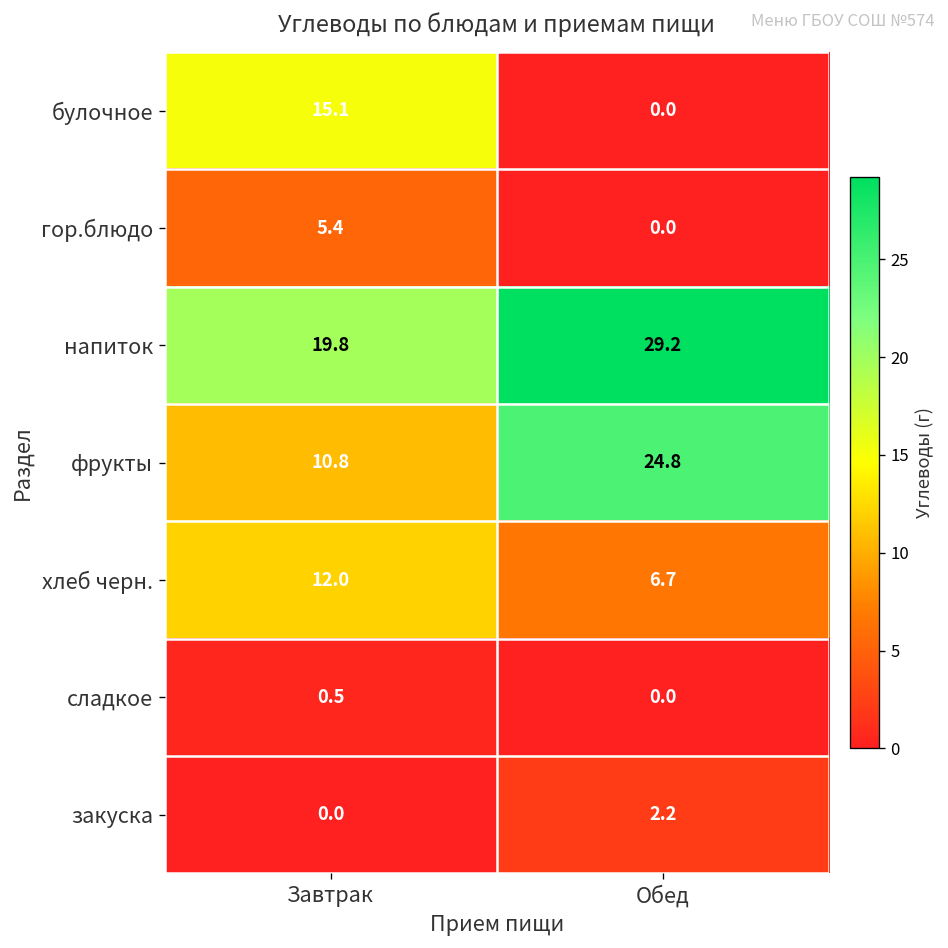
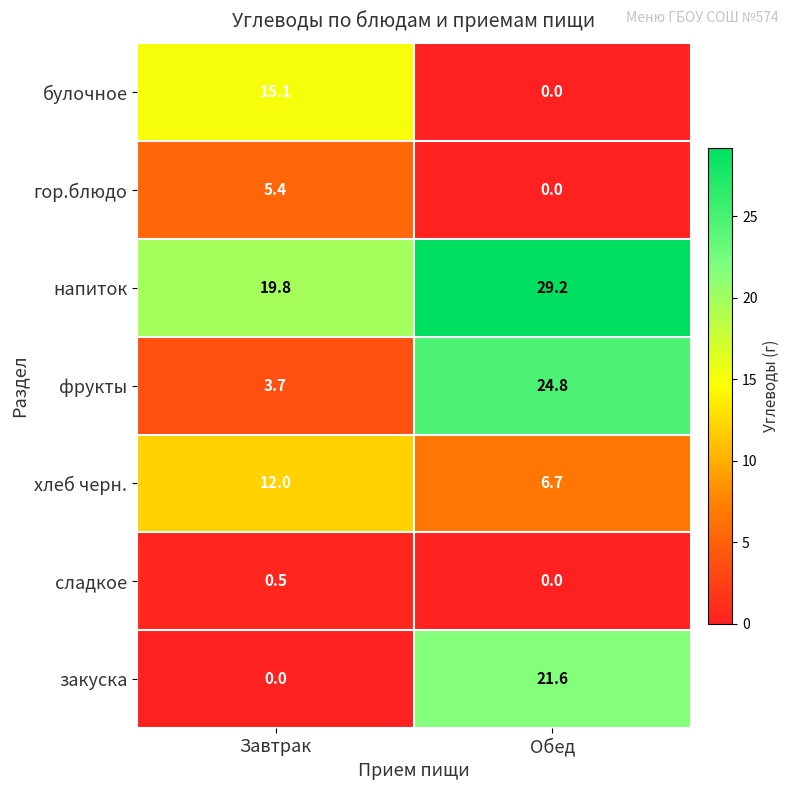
  {
    "булочное": {
      "Завтрак": 15.1,
      "Обед": 0.0
    },
    "гор.блюдо": {
      "Завтрак": 5.4,
      "Обед": 0.0
    },
    "напиток": {
      "Завтрак": 19.8,
      "Обед": 29.2
    },
    "фрукты": {
-     "Завтрак": 10.8,
+     "Завтрак": 3.7,
      "Обед": 24.8
    },
    "хлеб черн.": {
      "Завтрак": 12.0,
      "Обед": 6.7
    },
    "сладкое": {
      "Завтрак": 0.5,
      "Обед": 0.0
    },
    "закуска": {
      "Завтрак": 0.0,
-     "Обед": 2.2
+     "Обед": 21.6
    }
  }
